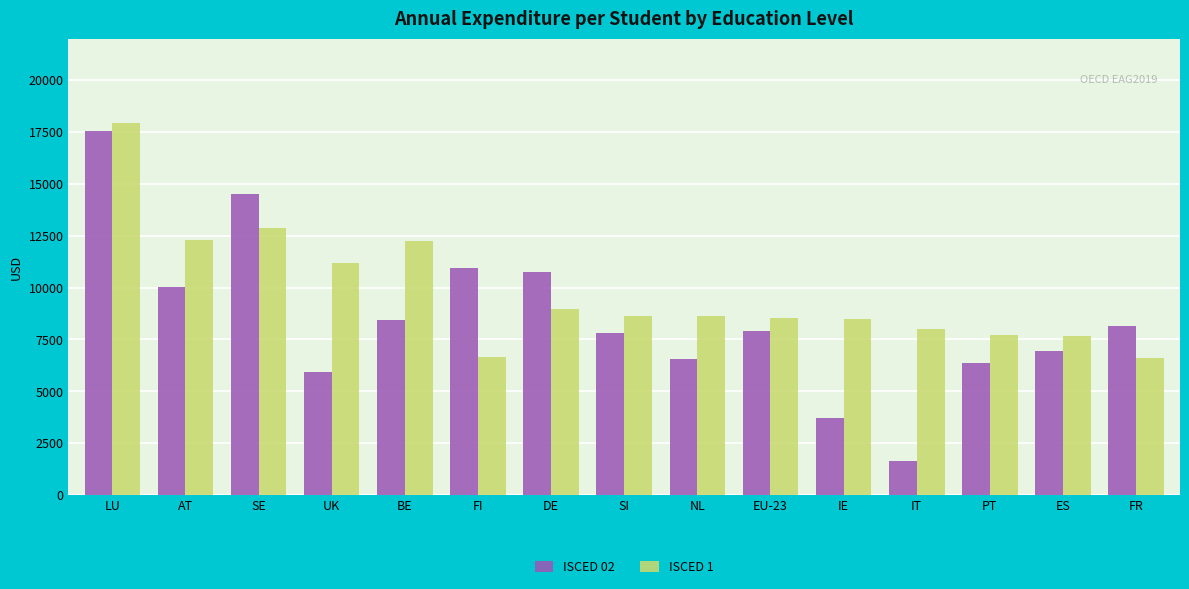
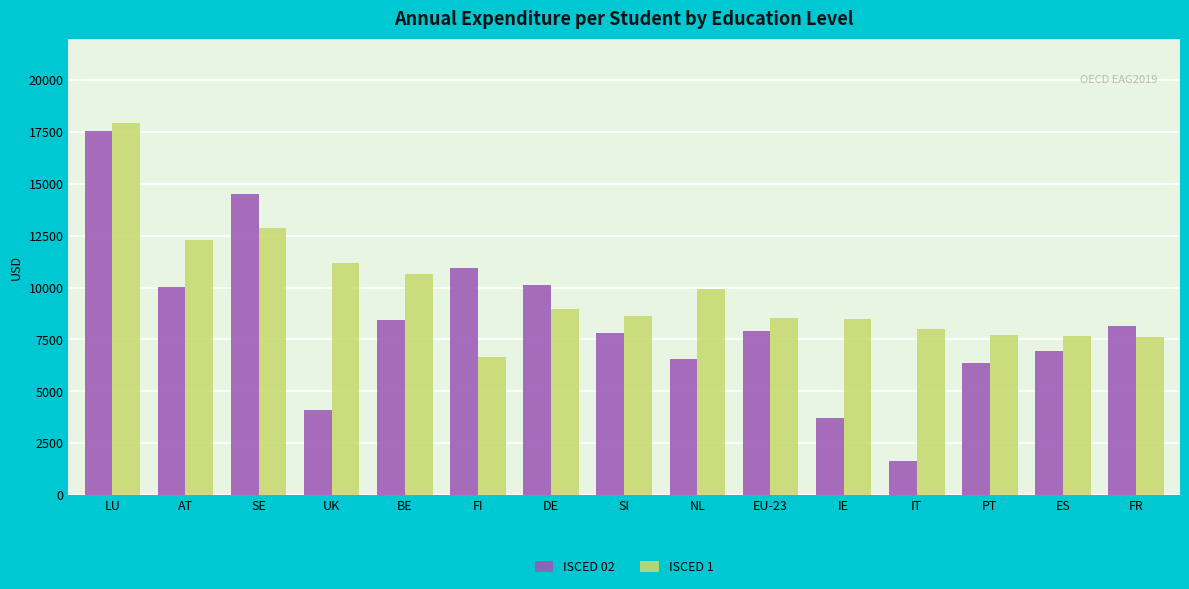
  {
    "ISCED 02": {
      "LU": 17500,
      "AT": 10000,
      "SE": 14500,
-     "UK": 5900,
+     "UK": 4100,
      "BE": 8400,
      "FI": 11000,
-     "DE": 10700,
+     "DE": 10100,
      "SI": 7800,
      "NL": 6500,
      "EU-23": 7900,
      "IE": 3700,
      "IT": 1600,
      "PT": 6400,
      "ES": 6900,
      "FR": 8200
    },
    "ISCED 1": {
      "LU": 17900,
      "AT": 12300,
      "SE": 12900,
      "UK": 11200,
-     "BE": 12200,
+     "BE": 10600,
      "FI": 6600,
      "DE": 9000,
      "SI": 8600,
-     "NL": 8600,
+     "NL": 9900,
      "EU-23": 8500,
      "IE": 8500,
      "IT": 8000,
      "PT": 7700,
      "ES": 7700,
-     "FR": 6600
+     "FR": 7600
    }
  }
